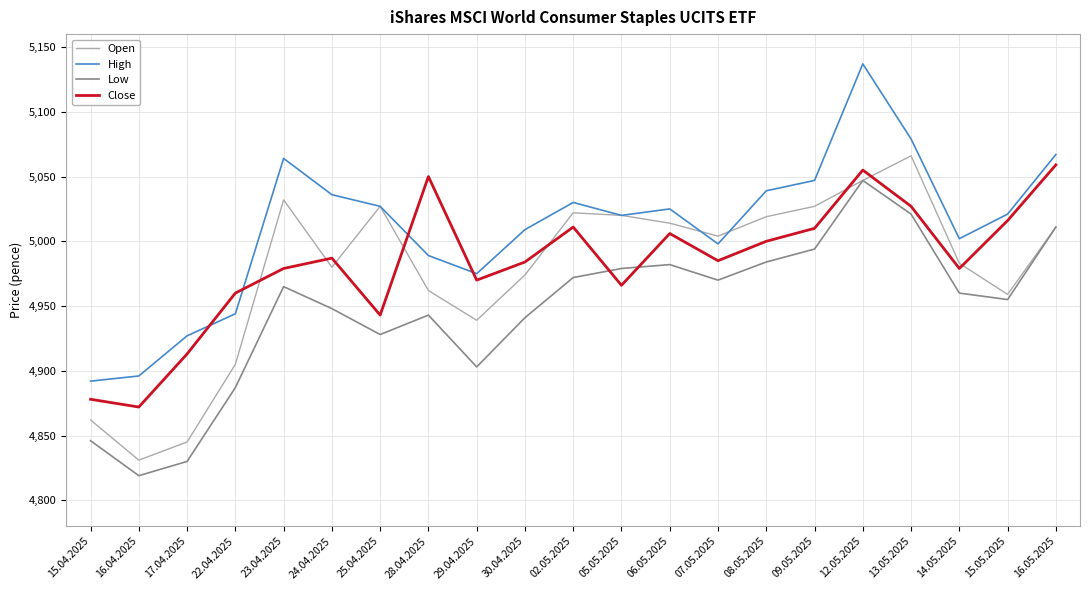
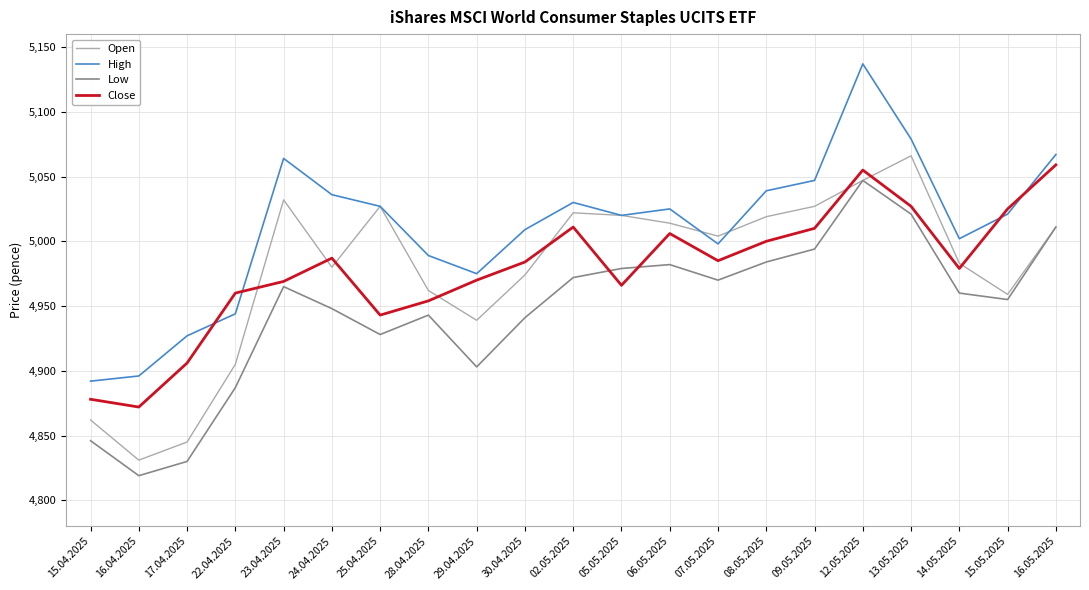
  {
    "High": {
      "15.04.2025": "4,892",
      "16.04.2025": "4,896",
      "17.04.2025": "4,927",
      "22.04.2025": "4,944",
      "23.04.2025": "5,064",
      "24.04.2025": "5,036",
      "28.04.2025": "4,989",
      "29.04.2025": "4,975",
      "30.04.2025": "5,009",
      "02.05.2025": "5,030",
      "06.05.2025": "5,025",
      "07.05.2025": "4,998",
      "08.05.2025": "5,039",
      "09.05.2025": "5,047",
      "12.05.2025": "5,137",
      "13.05.2025": "5,079",
      "14.05.2025": "5,002",
      "15.05.2025": "5,021",
      "16.05.2025": "5,067"
    },
    "Close": {
      "15.04.2025": "4,878",
      "16.04.2025": "4,872",
-     "17.04.2025": "4,913",
+     "17.04.2025": "4,906",
      "22.04.2025": "4,960",
-     "23.04.2025": "4,979",
+     "23.04.2025": "4,969",
      "24.04.2025": "4,987",
      "25.04.2025": "4,943",
-     "28.04.2025": "5,050",
+     "28.04.2025": "4,954",
      "29.04.2025": "4,970",
      "30.04.2025": "4,984",
      "02.05.2025": "5,011",
      "05.05.2025": "4,966",
      "06.05.2025": "5,006",
      "07.05.2025": "4,985",
      "08.05.2025": "5,000",
      "09.05.2025": "5,010",
      "12.05.2025": "5,055",
      "13.05.2025": "5,027",
      "14.05.2025": "4,979",
-     "15.05.2025": "5,016",
+     "15.05.2025": "5,025",
      "16.05.2025": "5,059"
    }
  }
